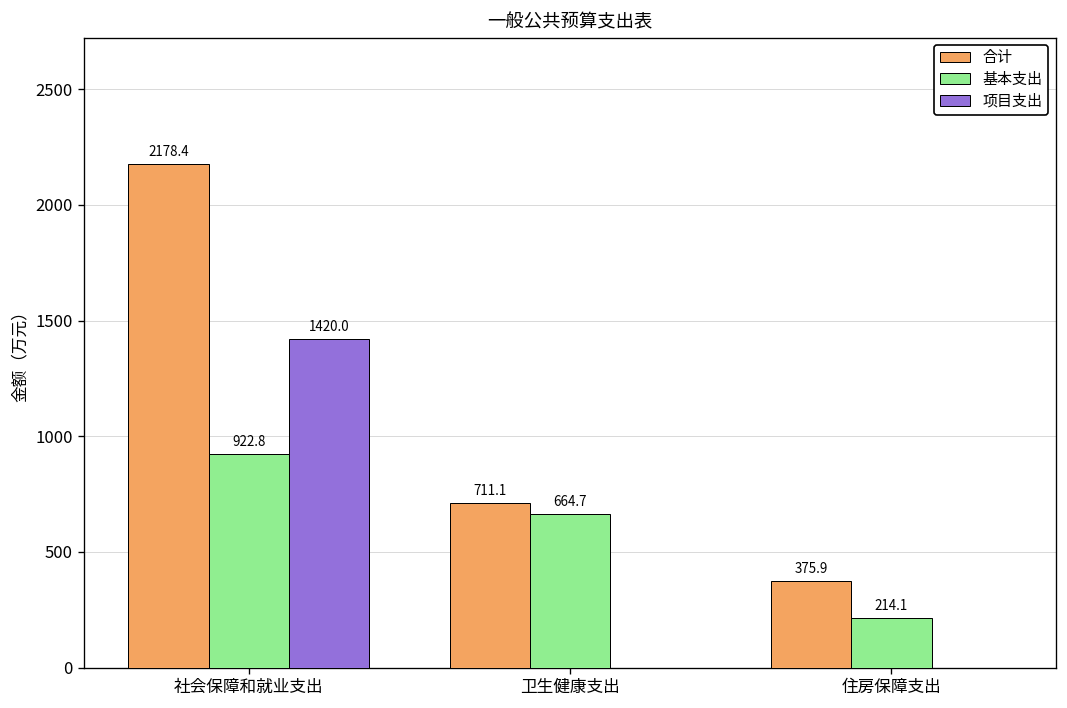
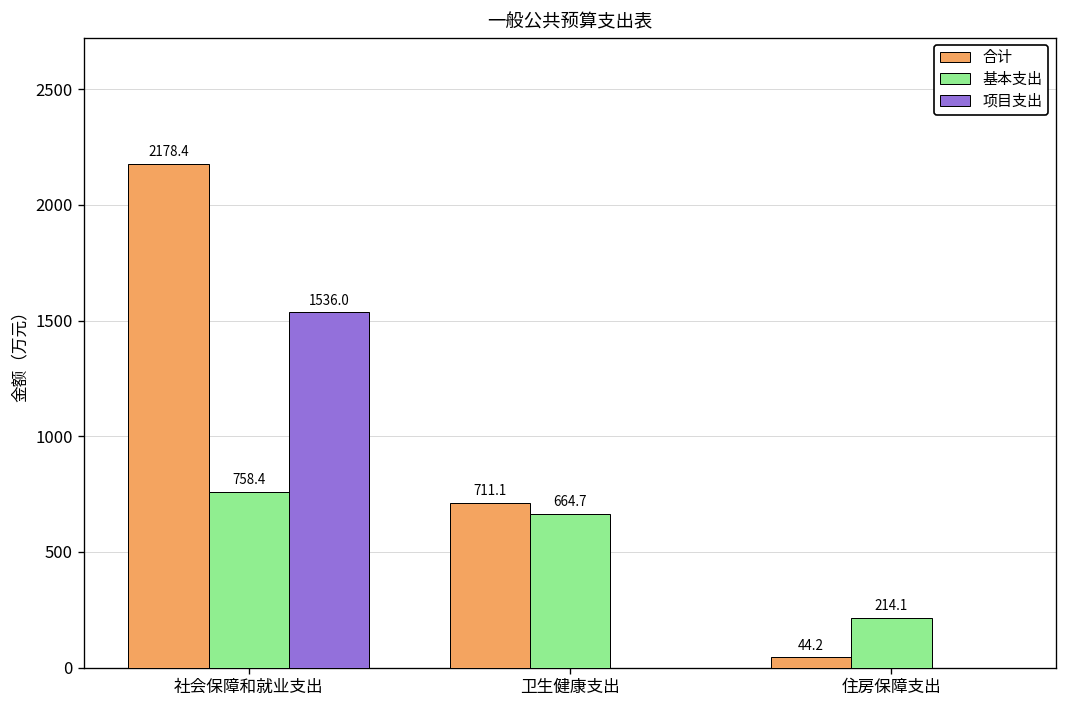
  {
    "合计": {
      "社会保障和就业支出": 2178.4,
      "卫生健康支出": 711.1,
-     "住房保障支出": 375.9
+     "住房保障支出": 44.2
    },
    "基本支出": {
-     "社会保障和就业支出": 922.8,
+     "社会保障和就业支出": 758.4,
      "卫生健康支出": 664.7,
      "住房保障支出": 214.1
    },
    "项目支出": {
-     "社会保障和就业支出": 1420.0
+     "社会保障和就业支出": 1536.0
    }
  }
